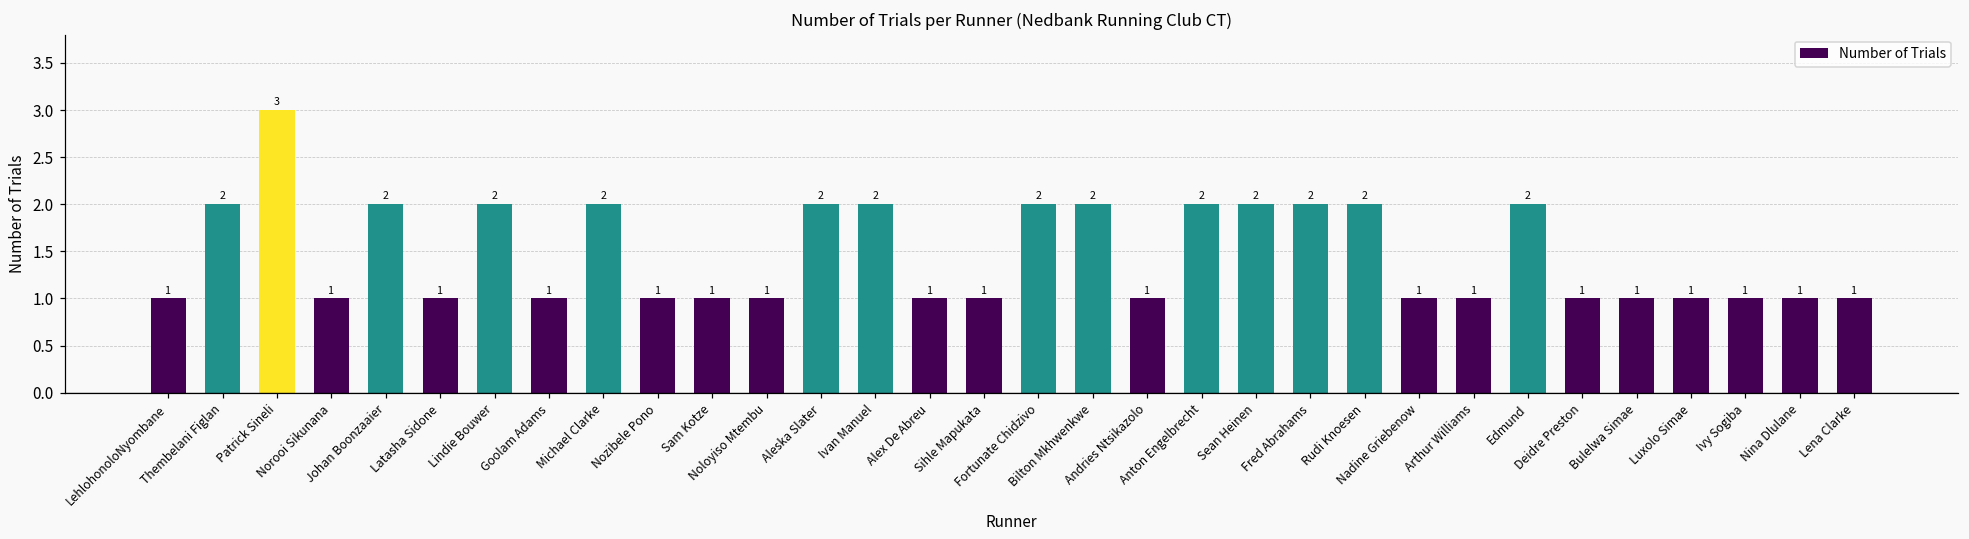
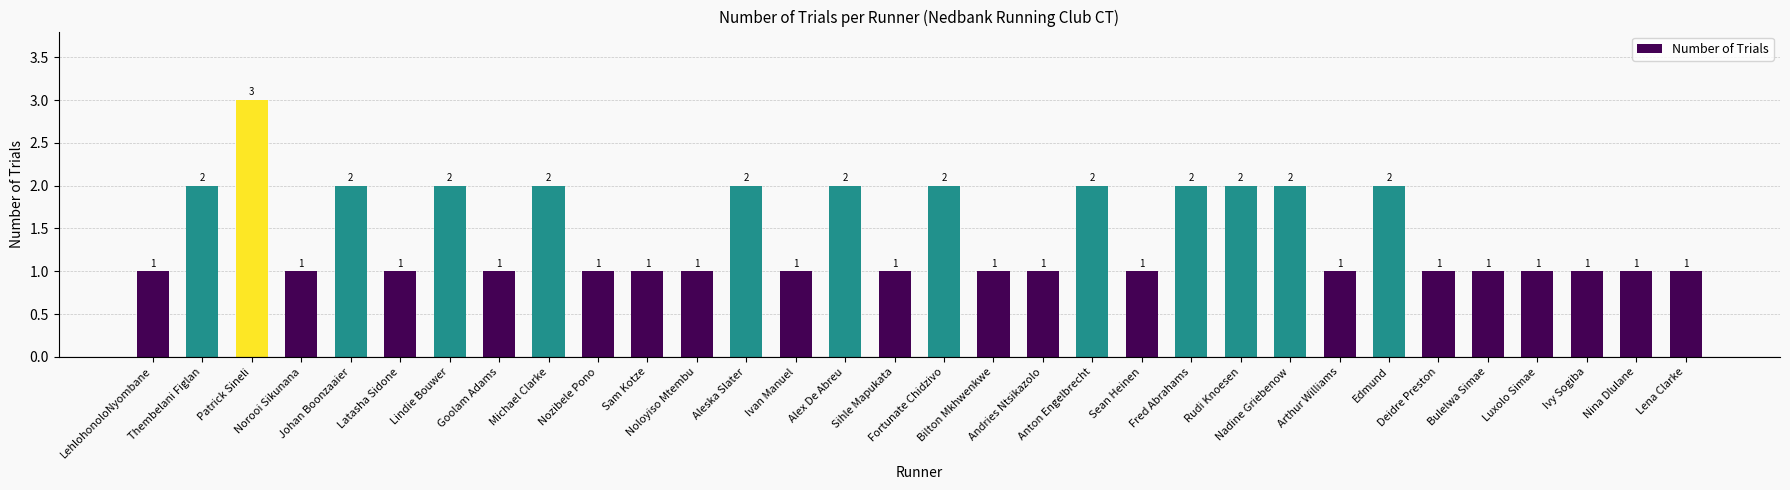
  {
    "LehlohonoloNyombane": 1,
    "Thembelani Figlan": 2,
    "Patrick Sineli": 3,
    "Norooi Sikunana": 1,
    "Johan Boonzaaier": 2,
    "Latasha Sidone": 1,
    "Lindie Bouwer": 2,
    "Goolam Adams": 1,
    "Michael Clarke": 2,
    "Nozibele Pono": 1,
    "Sam Kotze": 1,
    "Noloyiso Mtembu": 1,
    "Aleska Slater": 2,
-   "Ivan Manuel": 2,
-   "Alex De Abreu": 1,
+   "Ivan Manuel": 1,
+   "Alex De Abreu": 2,
    "Sihle Mapukata": 1,
    "Fortunate Chidzivo": 2,
-   "Bilton Mkhwenkwe": 2,
+   "Bilton Mkhwenkwe": 1,
    "Andries Ntsikazolo": 1,
    "Anton Engelbrecht": 2,
-   "Sean Heinen": 2,
+   "Sean Heinen": 1,
    "Fred Abrahams": 2,
    "Rudi Knoesen": 2,
-   "Nadine Griebenow": 1,
+   "Nadine Griebenow": 2,
    "Arthur Williams": 1,
    "Edmund": 2,
    "Deidre Preston": 1,
    "Bulelwa Simae": 1,
    "Luxolo Simae": 1,
    "Ivy Sogiba": 1,
    "Nina Dlulane": 1,
    "Lena Clarke": 1
  }
